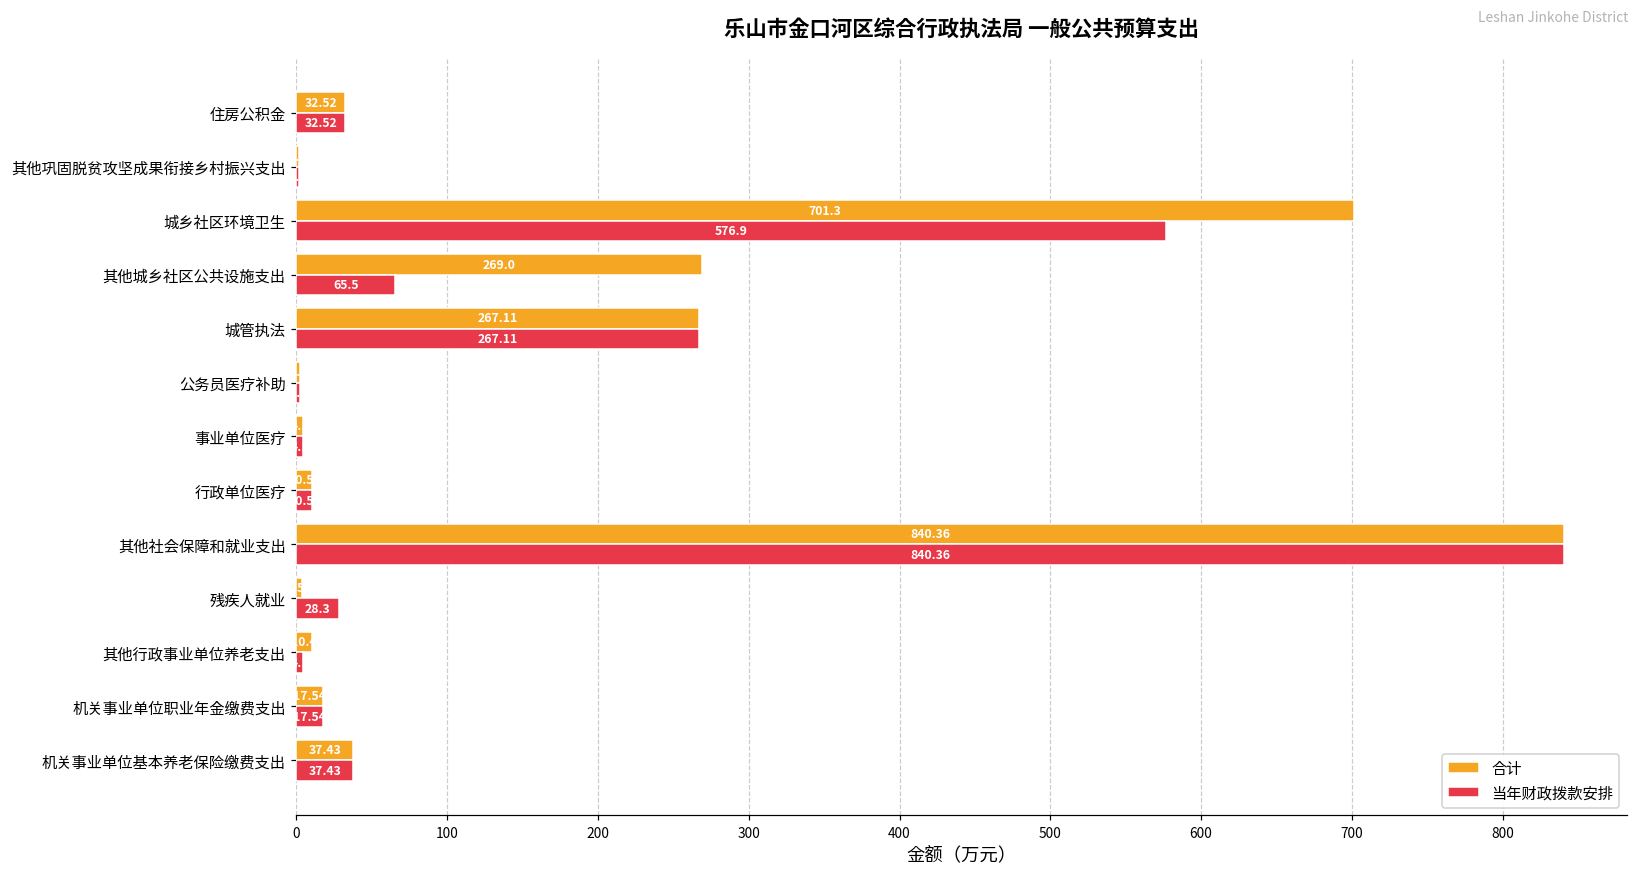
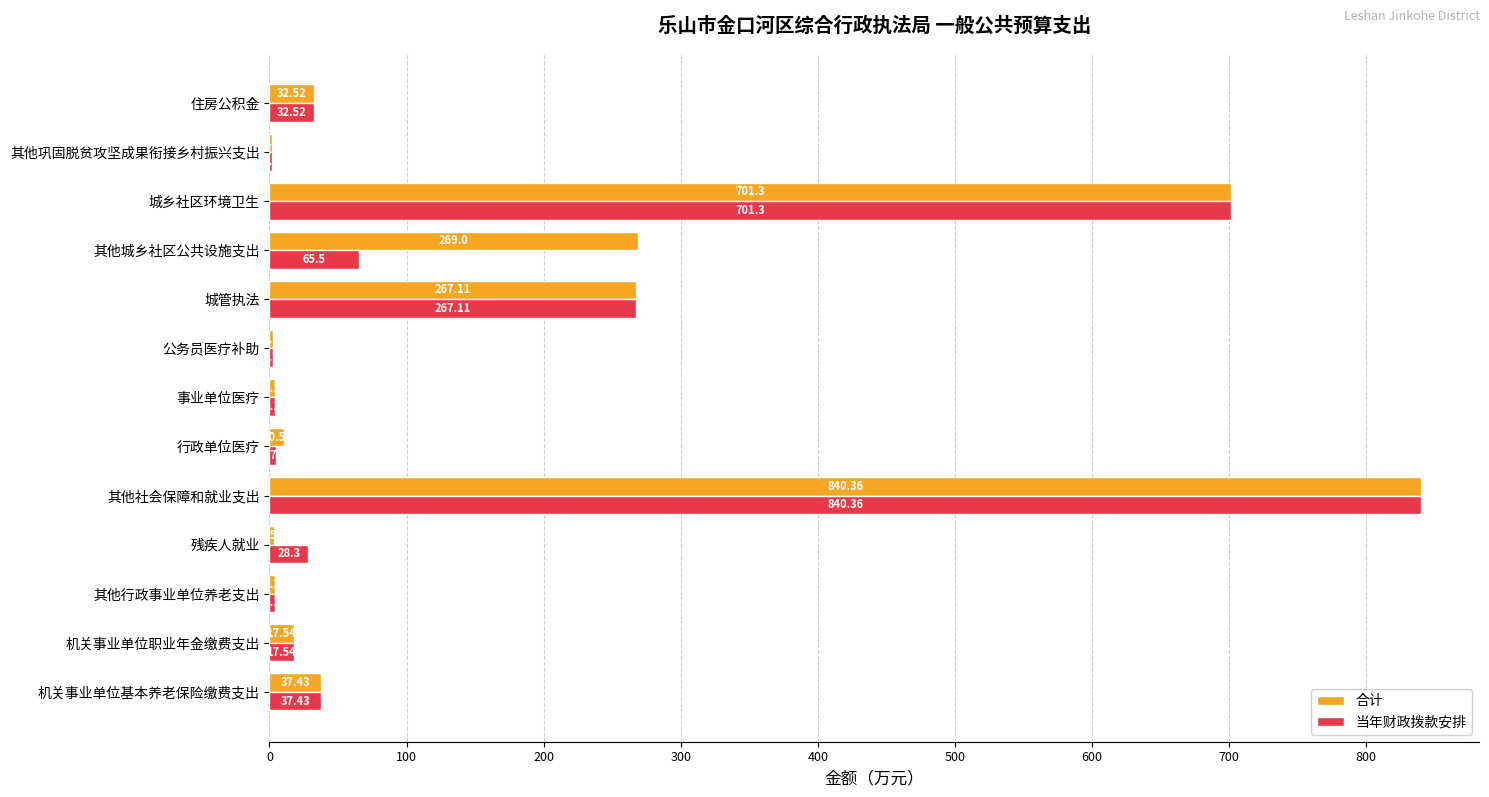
  {
    "合计": {
      "公务员医疗补助": 3,
      "事业单位医疗": 4,
      "行政单位医疗": 11,
      "残疾人就业": 4,
-     "其他行政事业单位养老支出": 10
+     "其他行政事业单位养老支出": 4
    },
    "当年财政拨款安排": {
      "住房公积金": 32.52,
-     "城乡社区环境卫生": 576.9,
+     "城乡社区环境卫生": 701.3,
      "其他城乡社区公共设施支出": 65.5,
      "城管执法": 267.11,
-     "行政单位医疗": 11,
+     "行政单位医疗": 5,
      "其他社会保障和就业支出": 840.36,
      "残疾人就业": 28.3,
      "机关事业单位职业年金缴费支出": 17.54,
      "机关事业单位基本养老保险缴费支出": 37.43
    }
  }
